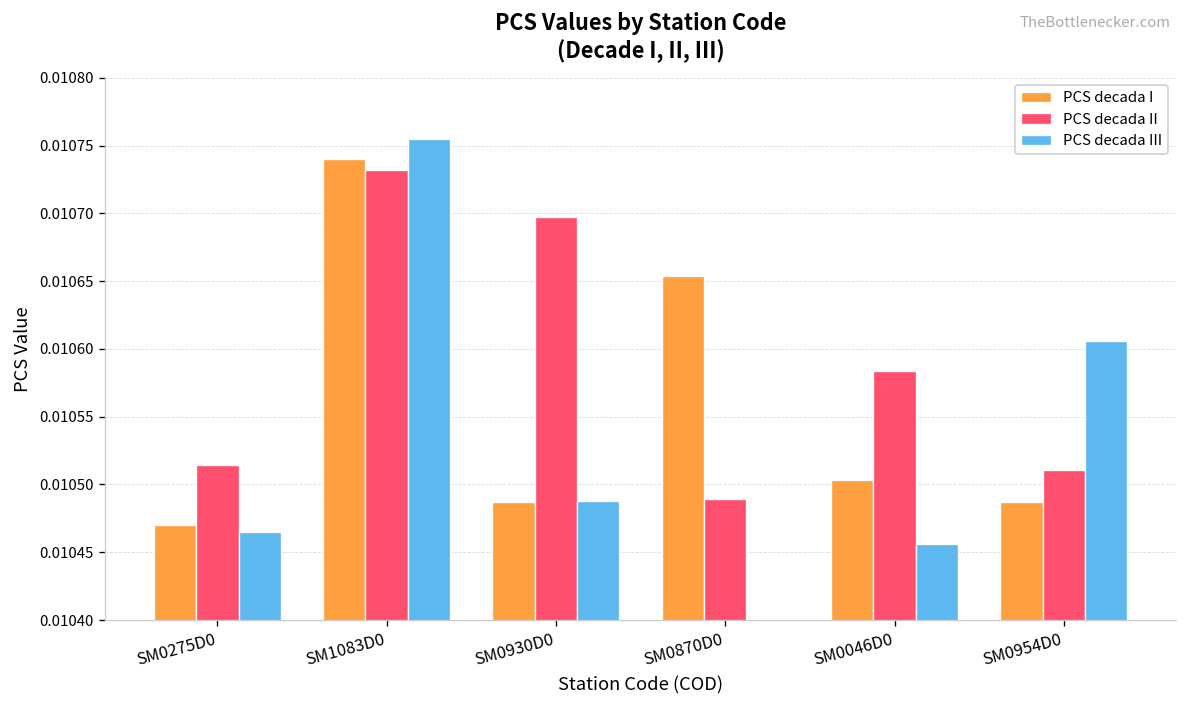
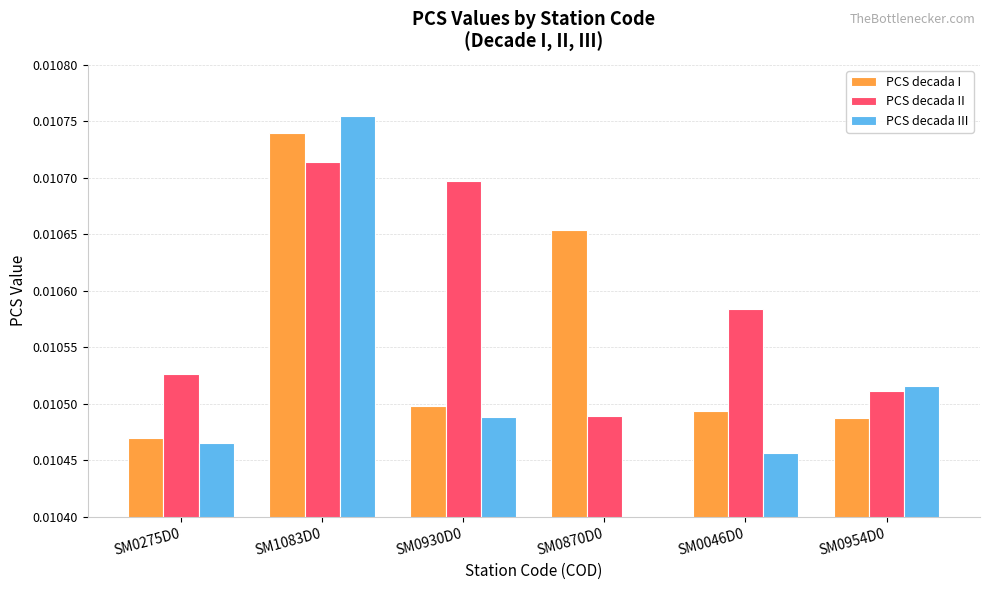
  {
    "PCS decada I": {
      "SM0275D0": 0.010470,
      "SM1083D0": 0.010740,
-     "SM0930D0": 0.010487,
+     "SM0930D0": 0.010498,
      "SM0870D0": 0.010654,
-     "SM0046D0": 0.010503,
+     "SM0046D0": 0.010494,
      "SM0954D0": 0.010487
    },
    "PCS decada II": {
-     "SM0275D0": 0.010514,
-     "SM1083D0": 0.010732,
+     "SM0275D0": 0.010526,
+     "SM1083D0": 0.010714,
      "SM0930D0": 0.010697,
      "SM0870D0": 0.010489,
      "SM0046D0": 0.010584,
      "SM0954D0": 0.010511
    },
    "PCS decada III": {
      "SM0275D0": 0.010465,
      "SM1083D0": 0.010755,
      "SM0930D0": 0.010488,
      "SM0046D0": 0.010456,
-     "SM0954D0": 0.010606
+     "SM0954D0": 0.010516
    }
  }
